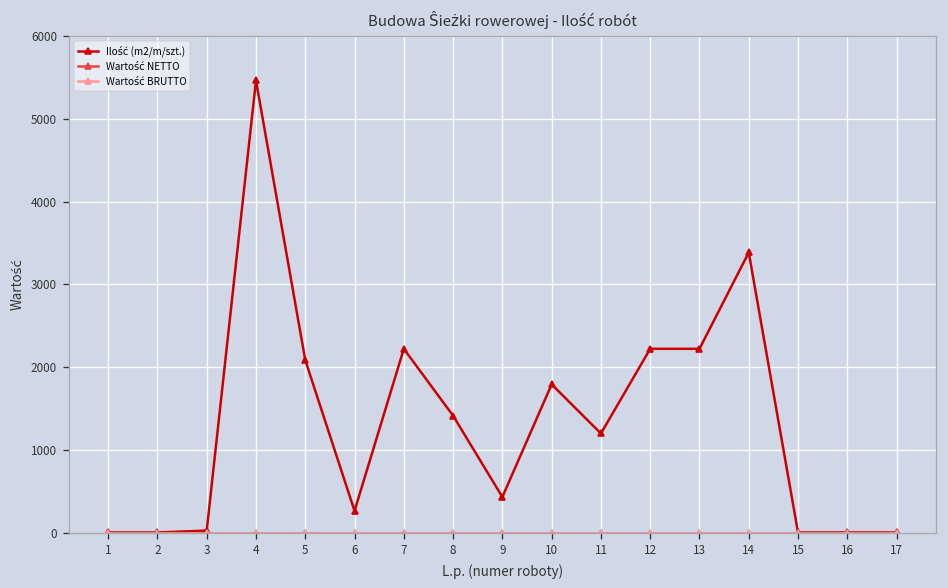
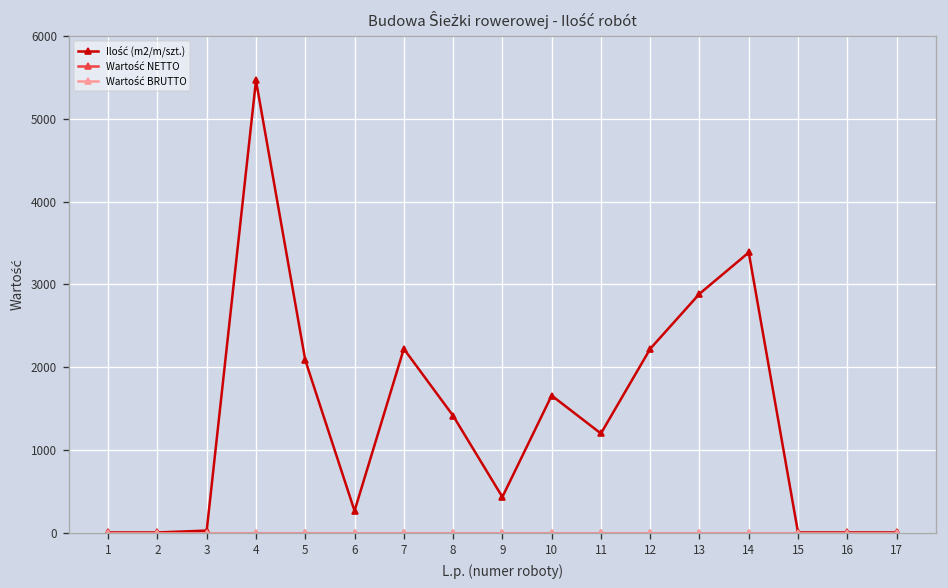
  {
    "Ilość (m2/m/szt.)": {
      "4": 5500,
      "5": 2100,
      "6": 300,
      "7": 2200,
      "8": 1400,
      "9": 400,
-     "10": 1800,
+     "10": 1700,
      "11": 1200,
      "12": 2200,
-     "13": 2200,
+     "13": 2900,
      "14": 3400
    },
    "Wartość BRUTTO": {
      "4": 0,
      "5": 0,
      "6": 0,
      "7": 0,
      "8": 0,
      "9": 0,
      "10": 0,
      "11": 0,
      "12": 0,
      "13": 0,
      "14": 0
    }
  }
